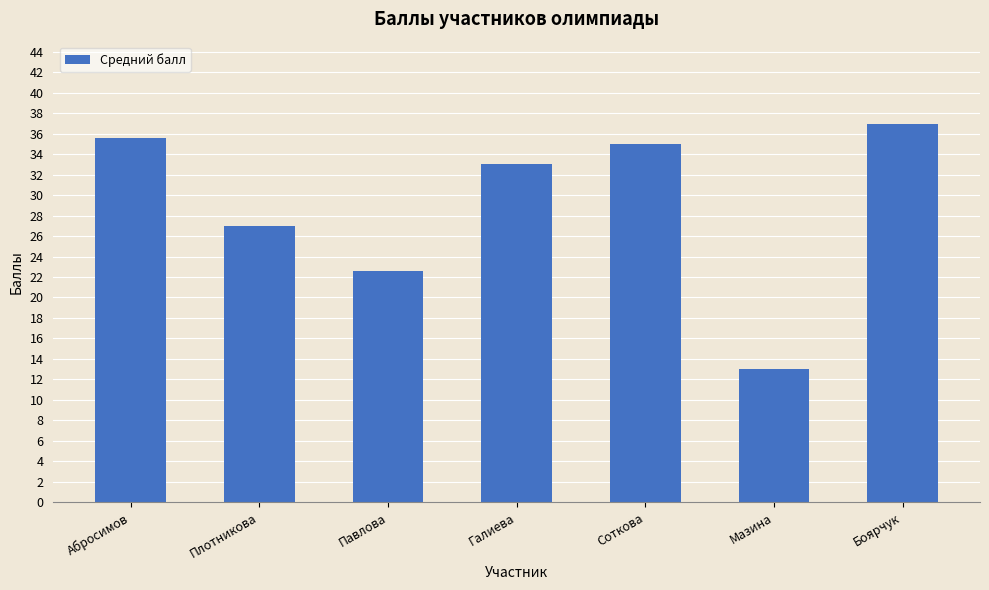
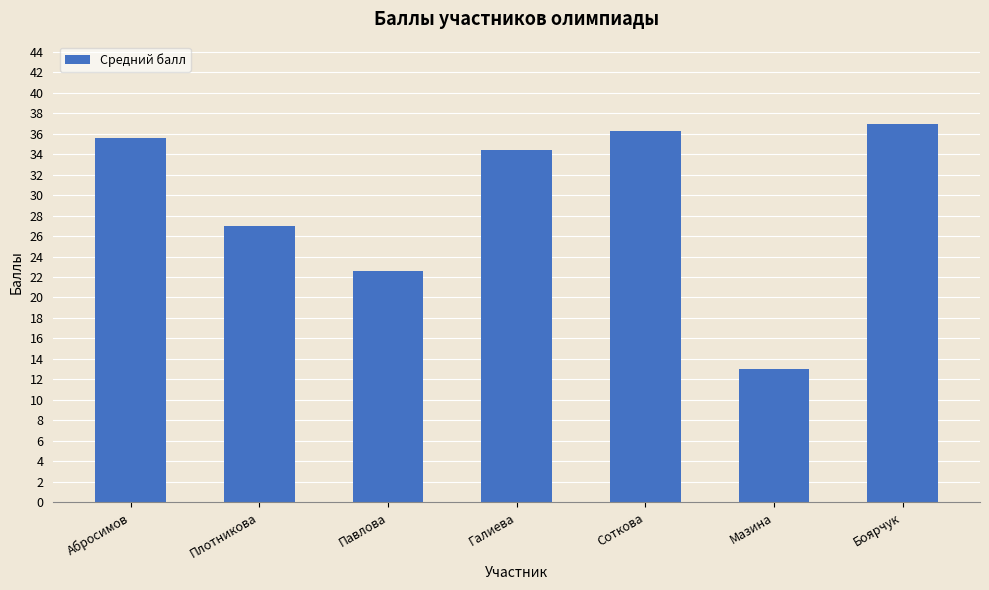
  {
    "Абросимов": 35.6,
    "Плотникова": 27.0,
    "Павлова": 22.6,
-   "Галиева": 33.0,
-   "Соткова": 35.0,
+   "Галиева": 34.4,
+   "Соткова": 36.3,
    "Мазина": 13.0,
    "Боярчук": 37.0
  }
